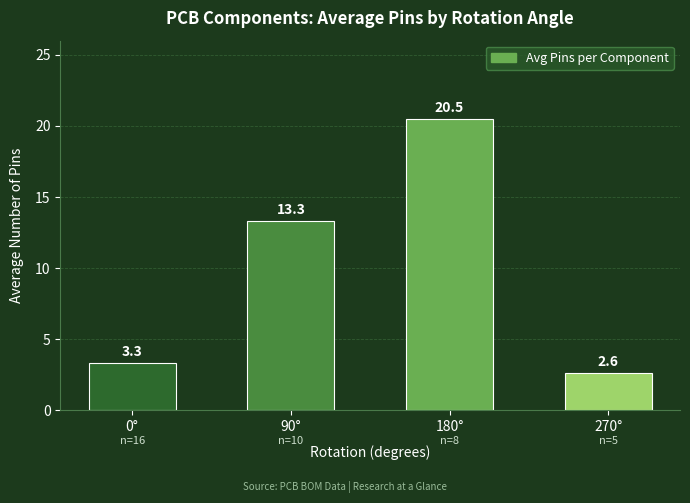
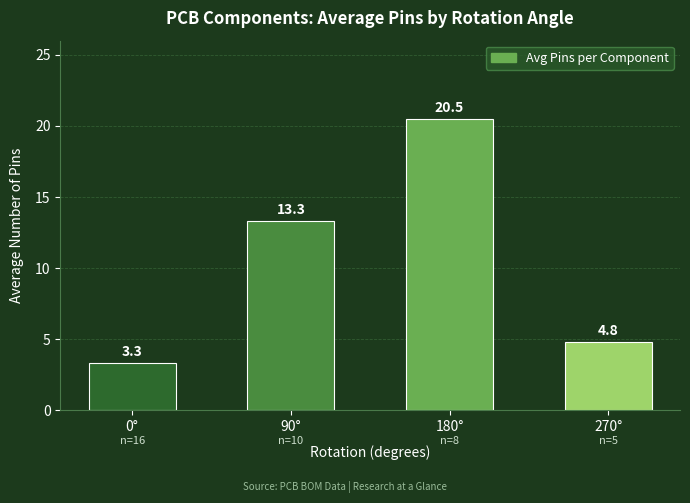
  {
    "0°": 3.3,
    "90°": 13.3,
    "180°": 20.5,
-   "270°": 2.6
+   "270°": 4.8
  }
